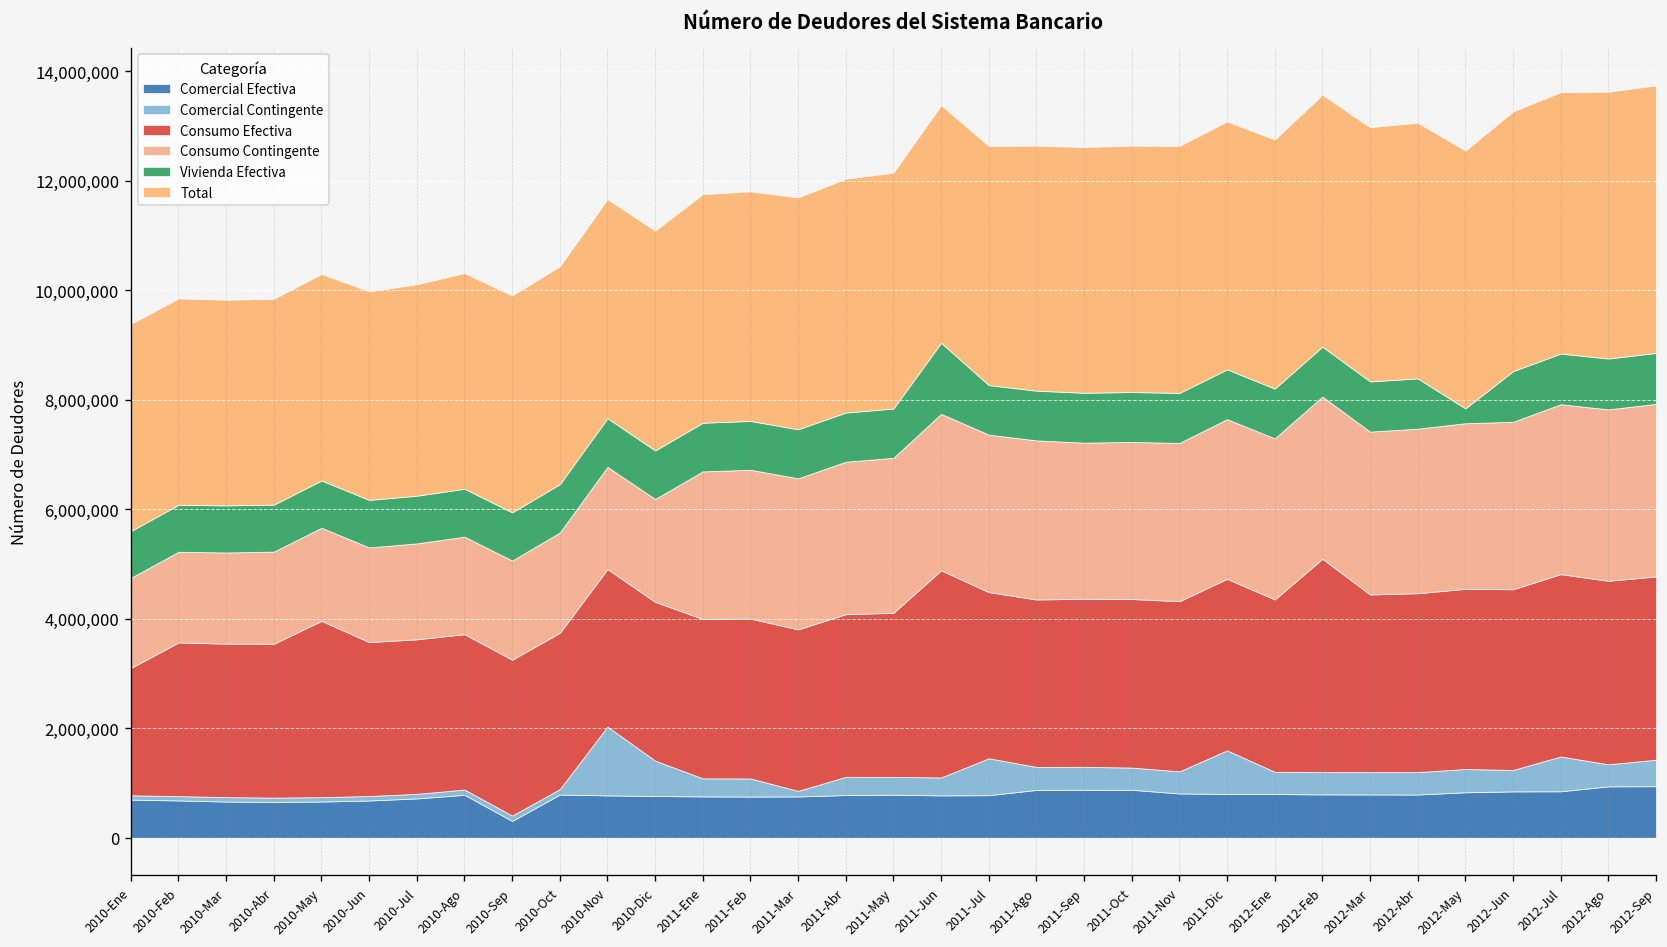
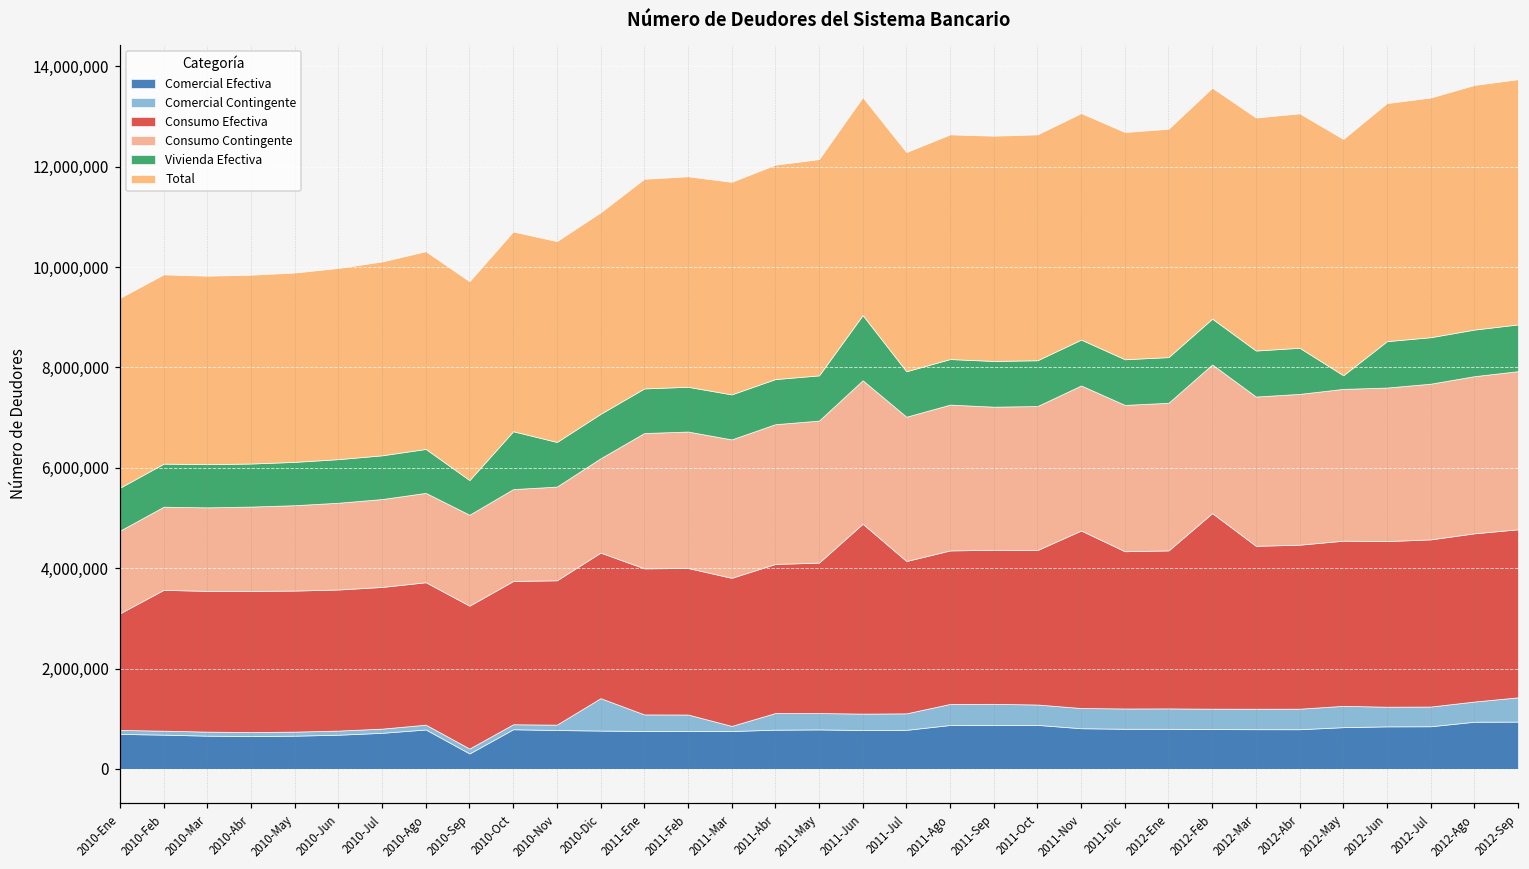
  {
    "Comercial Efectiva": {
      "2010-Ene": "700,000",
      "2010-Feb": "700,000",
      "2010-Mar": "700,000",
      "2010-Abr": "700,000",
      "2010-May": "700,000",
      "2010-Jun": "700,000",
      "2010-Jul": "700,000",
      "2010-Ago": "800,000",
      "2010-Sep": "300,000",
      "2010-Oct": "800,000",
      "2010-Nov": "800,000",
      "2010-Dic": "800,000",
      "2011-Ene": "800,000",
      "2011-Feb": "800,000",
      "2011-Mar": "800,000",
      "2011-Abr": "800,000",
      "2011-May": "800,000",
      "2011-Jun": "800,000",
      "2011-Jul": "800,000",
      "2011-Ago": "900,000",
      "2011-Sep": "900,000",
      "2011-Oct": "900,000",
      "2011-Nov": "800,000",
      "2011-Dic": "800,000",
      "2012-Ene": "800,000",
      "2012-Feb": "800,000",
      "2012-Mar": "800,000",
      "2012-Abr": "800,000",
      "2012-May": "800,000",
      "2012-Jun": "800,000",
      "2012-Jul": "800,000",
      "2012-Ago": "900,000",
      "2012-Sep": "900,000"
    },
    "Comercial Contingente": {
      "2010-Ene": "100,000",
      "2010-Feb": "100,000",
      "2010-Mar": "100,000",
      "2010-Abr": "100,000",
      "2010-May": "100,000",
      "2010-Jun": "100,000",
      "2010-Jul": "100,000",
      "2010-Ago": "100,000",
      "2010-Sep": "100,000",
      "2010-Oct": "100,000",
-     "2010-Nov": "1,300,000",
+     "2010-Nov": "100,000",
      "2010-Dic": "600,000",
      "2011-Ene": "300,000",
      "2011-Feb": "300,000",
      "2011-Mar": "100,000",
      "2011-Abr": "300,000",
      "2011-May": "300,000",
      "2011-Jun": "300,000",
-     "2011-Jul": "700,000",
+     "2011-Jul": "300,000",
      "2011-Ago": "400,000",
      "2011-Sep": "400,000",
      "2011-Oct": "400,000",
      "2011-Nov": "400,000",
-     "2011-Dic": "800,000",
+     "2011-Dic": "400,000",
      "2012-Ene": "400,000",
      "2012-Feb": "400,000",
      "2012-Mar": "400,000",
      "2012-Abr": "400,000",
      "2012-May": "400,000",
      "2012-Jun": "400,000",
-     "2012-Jul": "600,000",
+     "2012-Jul": "400,000",
      "2012-Ago": "400,000",
      "2012-Sep": "500,000"
    },
    "Consumo Efectiva": {
      "2010-Ene": "2,300,000",
      "2010-Feb": "2,800,000",
      "2010-Mar": "2,800,000",
      "2010-Abr": "2,800,000",
-     "2010-May": "3,200,000",
+     "2010-May": "2,800,000",
      "2010-Jun": "2,800,000",
      "2010-Jul": "2,800,000",
      "2010-Ago": "2,800,000",
      "2010-Sep": "2,800,000",
      "2010-Oct": "2,900,000",
      "2010-Nov": "2,900,000",
      "2010-Dic": "2,900,000",
      "2011-Ene": "2,900,000",
      "2011-Feb": "2,900,000",
      "2011-Mar": "3,000,000",
      "2011-Abr": "3,000,000",
      "2011-May": "3,000,000",
      "2011-Jun": "3,800,000",
      "2011-Jul": "3,000,000",
      "2011-Ago": "3,100,000",
      "2011-Sep": "3,100,000",
      "2011-Oct": "3,100,000",
-     "2011-Nov": "3,100,000",
+     "2011-Nov": "3,500,000",
      "2011-Dic": "3,100,000",
      "2012-Ene": "3,100,000",
      "2012-Feb": "3,900,000",
      "2012-Mar": "3,200,000",
      "2012-Abr": "3,300,000",
      "2012-May": "3,300,000",
      "2012-Jun": "3,300,000",
      "2012-Jul": "3,300,000",
      "2012-Ago": "3,400,000",
      "2012-Sep": "3,300,000"
    },
    "Vivienda Efectiva": {
      "2010-Ene": "900,000",
      "2010-Feb": "900,000",
      "2010-Mar": "900,000",
      "2010-Abr": "900,000",
      "2010-May": "900,000",
      "2010-Jun": "900,000",
      "2010-Jul": "900,000",
      "2010-Ago": "900,000",
-     "2010-Sep": "900,000",
-     "2010-Oct": "900,000",
+     "2010-Sep": "700,000",
+     "2010-Oct": "1,200,000",
      "2010-Nov": "900,000",
      "2010-Dic": "900,000",
      "2011-Ene": "900,000",
      "2011-Feb": "900,000",
      "2011-Mar": "900,000",
      "2011-Abr": "900,000",
      "2011-May": "900,000",
      "2011-Jun": "1,300,000",
      "2011-Jul": "900,000",
      "2011-Ago": "900,000",
      "2011-Sep": "900,000",
      "2011-Oct": "900,000",
      "2011-Nov": "900,000",
      "2011-Dic": "900,000",
      "2012-Ene": "900,000",
      "2012-Feb": "900,000",
      "2012-Mar": "900,000",
      "2012-Abr": "900,000",
      "2012-May": "300,000",
      "2012-Jun": "900,000",
      "2012-Jul": "900,000",
      "2012-Ago": "900,000",
      "2012-Sep": "900,000"
    }
  }
